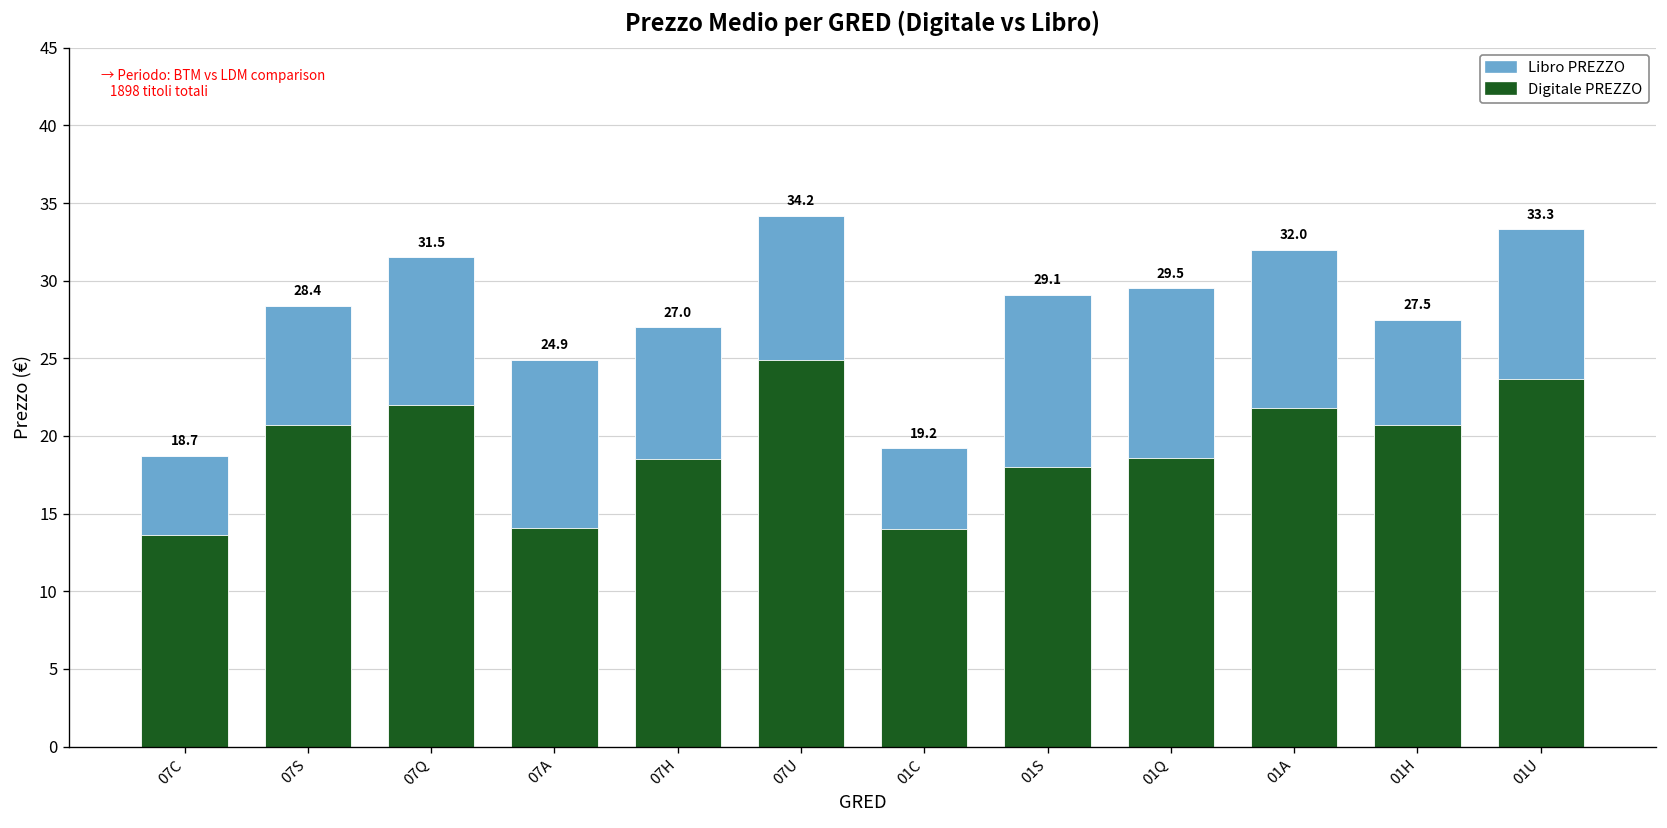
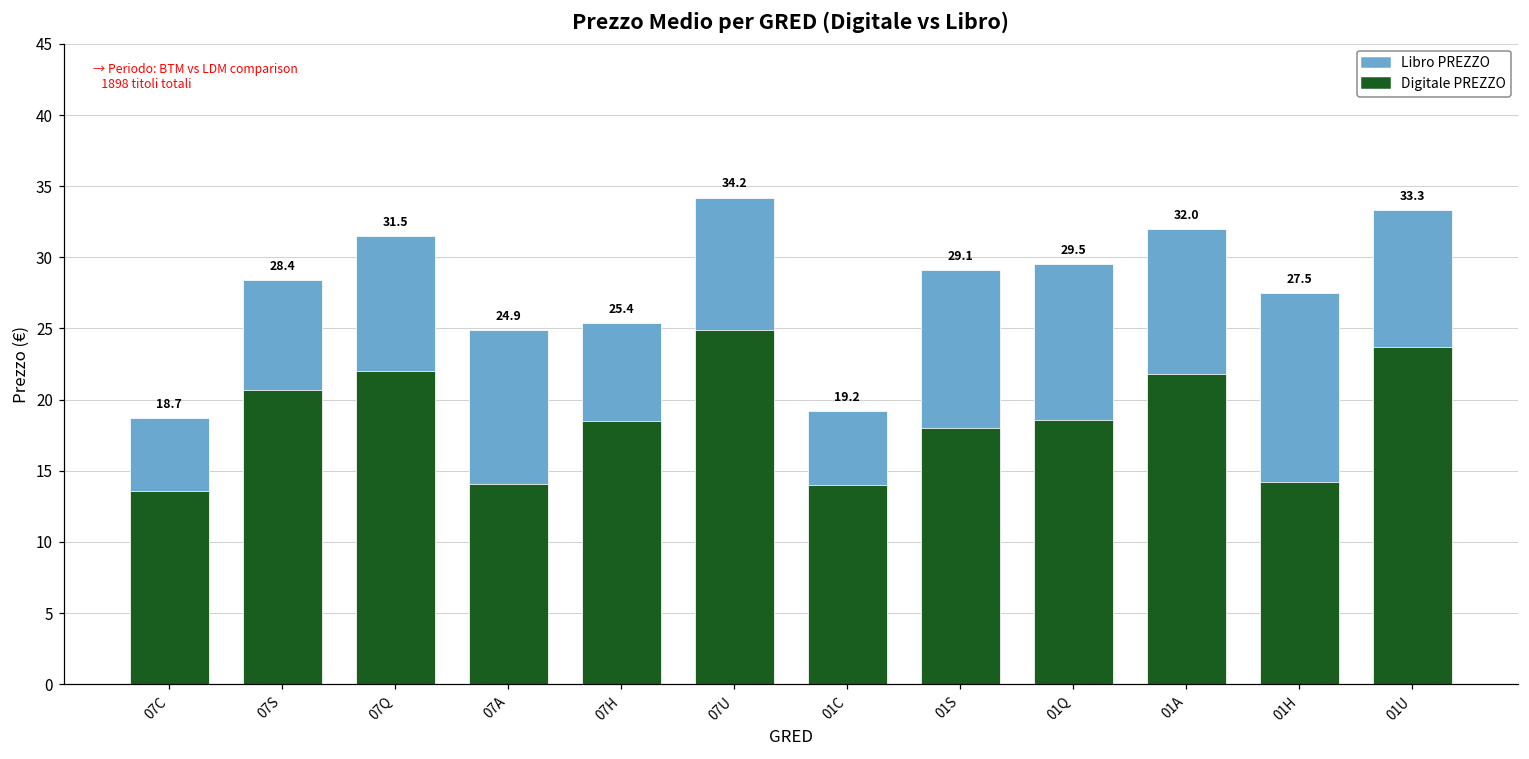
  {
    "Libro PREZZO": {
      "07C": 18.7,
      "07S": 28.4,
      "07Q": 31.5,
      "07A": 24.9,
-     "07H": 27.0,
+     "07H": 25.4,
      "07U": 34.2,
      "01C": 19.2,
      "01S": 29.1,
      "01Q": 29.5,
      "01A": 32.0,
      "01H": 27.5,
      "01U": 33.3
    },
    "Digitale PREZZO": {
-     "01H": 20.7
+     "01H": 14.2
    }
  }
